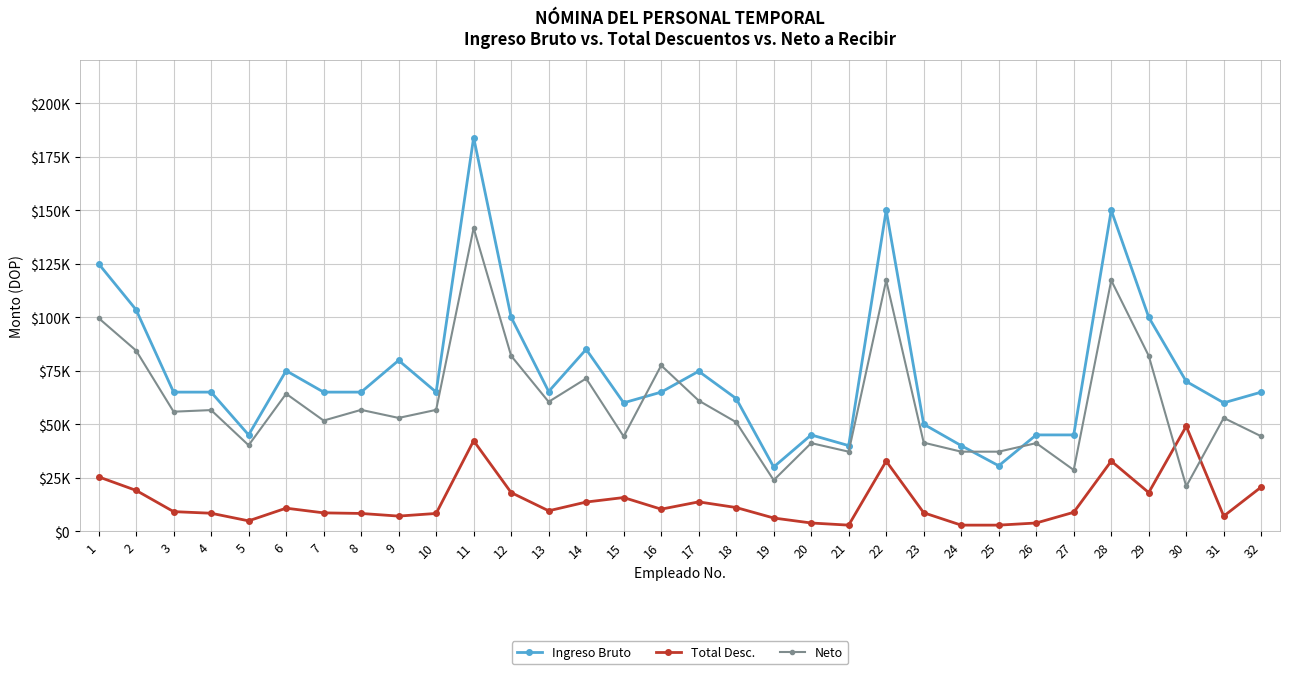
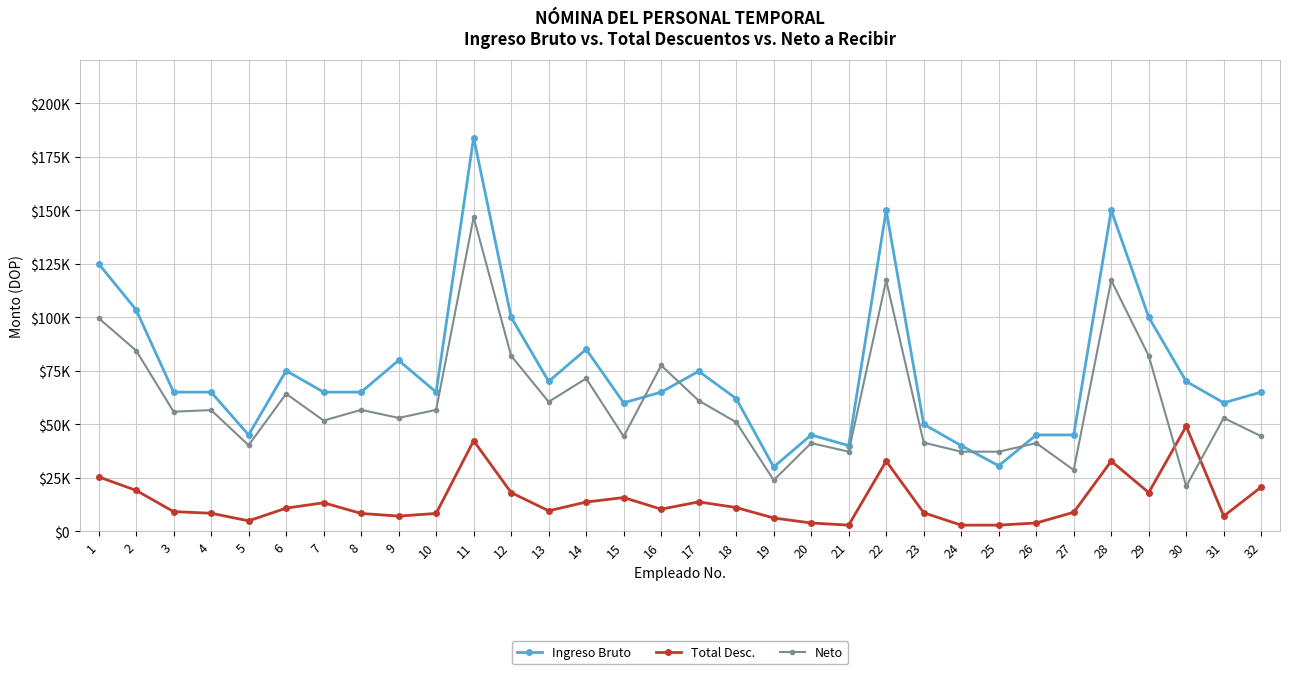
  {
    "Ingreso Bruto": {
      "1": "$125000",
      "2": "$104000",
      "3": "$65000",
      "4": "$65000",
      "5": "$45000",
      "6": "$75000",
      "7": "$65000",
      "8": "$65000",
      "9": "$80000",
      "10": "$65000",
      "11": "$184000",
      "12": "$100000",
-     "13": "$65000",
+     "13": "$70000",
      "14": "$85000",
      "15": "$60000",
      "16": "$65000",
      "17": "$75000",
      "18": "$62000",
      "19": "$30000",
      "20": "$45000",
      "21": "$40000",
      "22": "$150000",
      "23": "$50000",
      "24": "$40000",
      "25": "$31000",
      "26": "$45000",
      "27": "$45000",
      "28": "$150000",
      "29": "$100000",
      "30": "$70000",
      "31": "$60000",
      "32": "$65000"
    },
    "Total Desc.": {
      "1": "$25000",
      "2": "$19000",
      "3": "$9000",
      "4": "$8000",
      "5": "$5000",
      "6": "$11000",
-     "7": "$9000",
+     "7": "$13000",
      "8": "$8000",
      "9": "$7000",
      "10": "$8000",
      "11": "$42000",
      "12": "$18000",
      "13": "$10000",
      "14": "$14000",
      "15": "$16000",
      "16": "$10000",
      "17": "$14000",
      "18": "$11000",
      "19": "$6000",
      "20": "$4000",
      "21": "$3000",
      "22": "$33000",
      "23": "$9000",
      "24": "$3000",
      "25": "$3000",
      "26": "$4000",
      "27": "$9000",
      "28": "$33000",
      "29": "$18000",
      "30": "$49000",
      "31": "$7000",
      "32": "$21000"
    },
    "Neto": {
      "1": "$100000",
      "2": "$84000",
      "3": "$56000",
      "4": "$57000",
      "5": "$40000",
      "6": "$64000",
      "7": "$52000",
      "8": "$57000",
      "9": "$53000",
      "10": "$57000",
-     "11": "$142000",
+     "11": "$147000",
      "12": "$82000",
      "13": "$60000",
      "14": "$71000",
      "15": "$44000",
      "16": "$77000",
      "17": "$61000",
      "18": "$51000",
      "19": "$24000",
      "20": "$41000",
      "21": "$37000",
      "22": "$117000",
      "23": "$41000",
      "24": "$37000",
      "25": "$37000",
      "26": "$41000",
      "27": "$29000",
      "28": "$117000",
      "29": "$82000",
      "30": "$21000",
      "31": "$53000",
      "32": "$44000"
    }
  }
